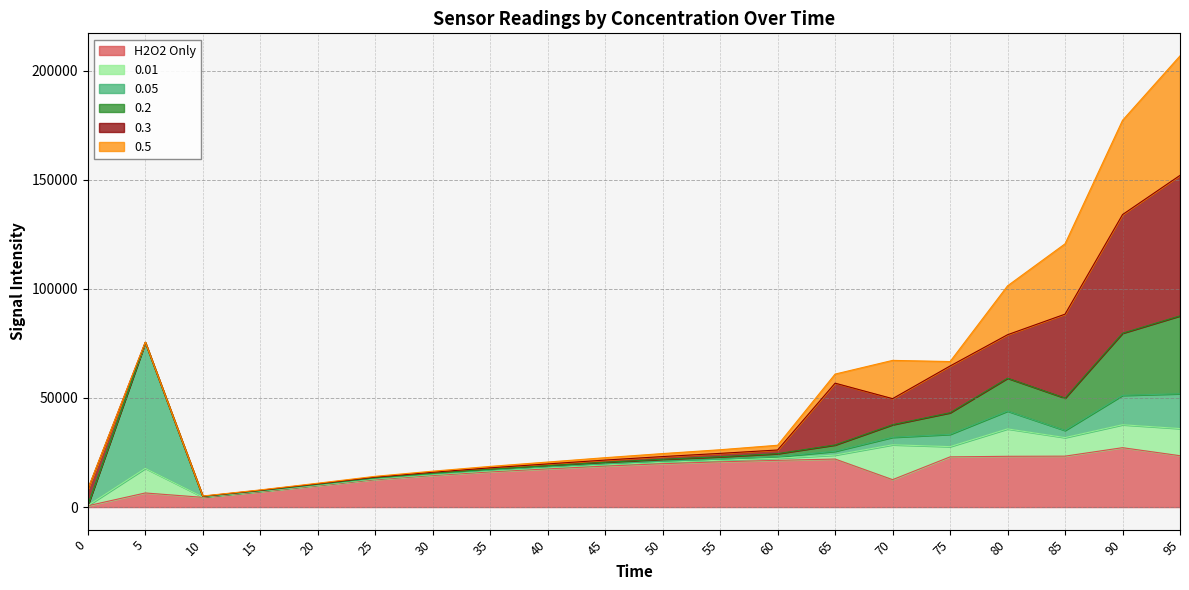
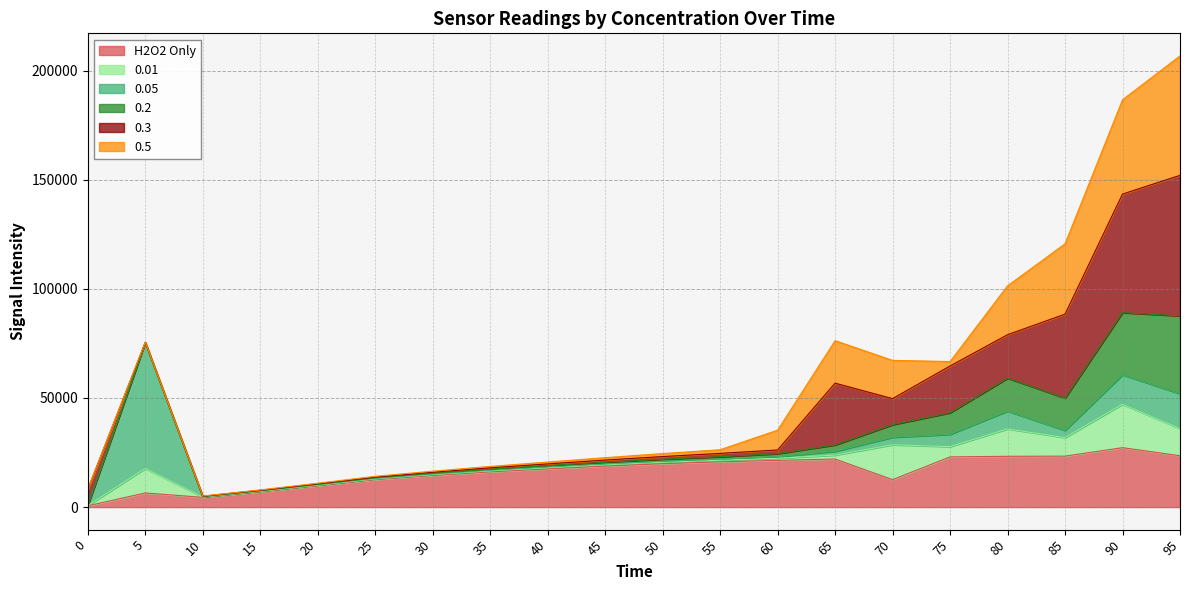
  {
    "H2O2 Only": {
      "5": 6000,
      "65": 22000,
      "70": 13000,
      "75": 23000,
      "80": 23000,
      "85": 23000,
      "90": 27000,
      "95": 24000
    },
    "0.01": {
      "5": 11000,
      "65": 2000,
      "70": 16000,
      "75": 5000,
      "80": 13000,
      "85": 9000,
-     "90": 11000,
+     "90": 20000,
      "95": 12000
    },
    "0.05": {
      "65": 2000,
      "70": 3000,
      "75": 6000,
      "80": 8000,
      "85": 3000,
      "90": 13000,
      "95": 16000
    },
    "0.2": {
      "60": 1000,
      "65": 3000,
      "70": 6000,
      "75": 10000,
      "80": 15000,
      "85": 15000,
      "90": 28000,
      "95": 36000
    },
    "0.3": {
      "50": 1000,
      "55": 2000,
      "60": 2000,
      "65": 28000,
      "70": 12000,
      "75": 21000,
      "80": 20000,
      "85": 38000,
      "90": 54000,
      "95": 64000
    },
    "0.5": {
      "50": 1000,
      "55": 2000,
-     "60": 2000,
-     "65": 4000,
+     "60": 9000,
+     "65": 19000,
      "70": 18000,
      "75": 2000,
      "80": 22000,
      "85": 32000,
      "90": 43000,
      "95": 55000
    }
  }
